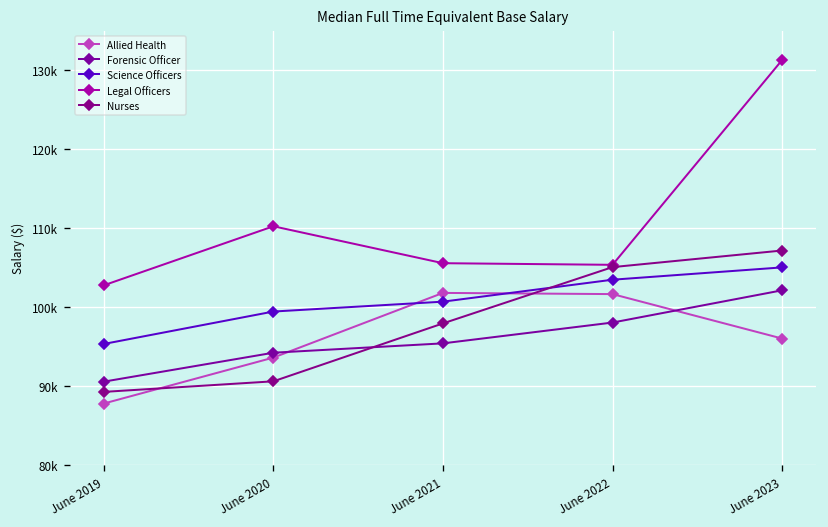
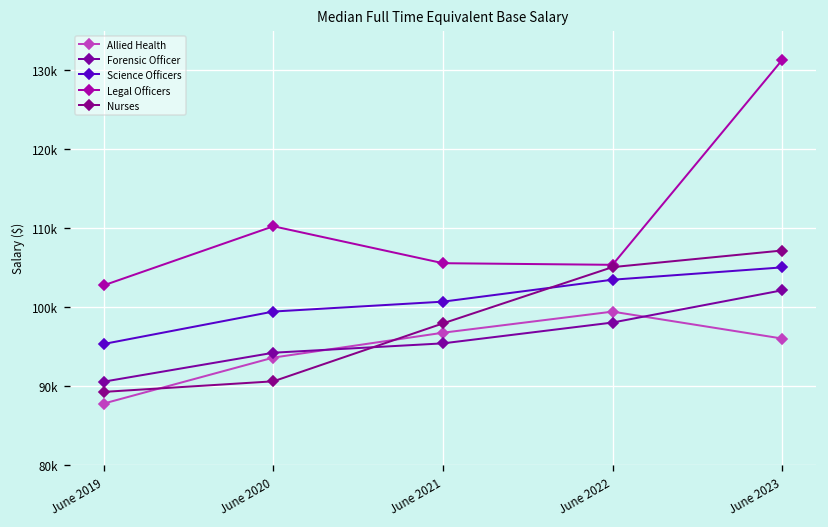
  {
    "Allied Health": {
      "June 2019": 88000,
      "June 2020": 94000,
-     "June 2021": 102000,
-     "June 2022": 102000,
+     "June 2021": 97000,
+     "June 2022": 99000,
      "June 2023": 96000
    }
  }
